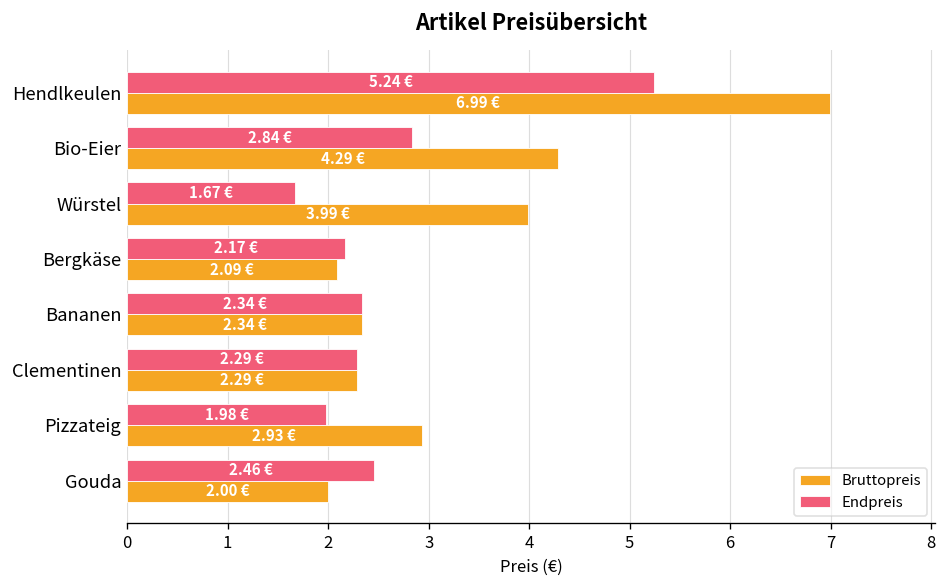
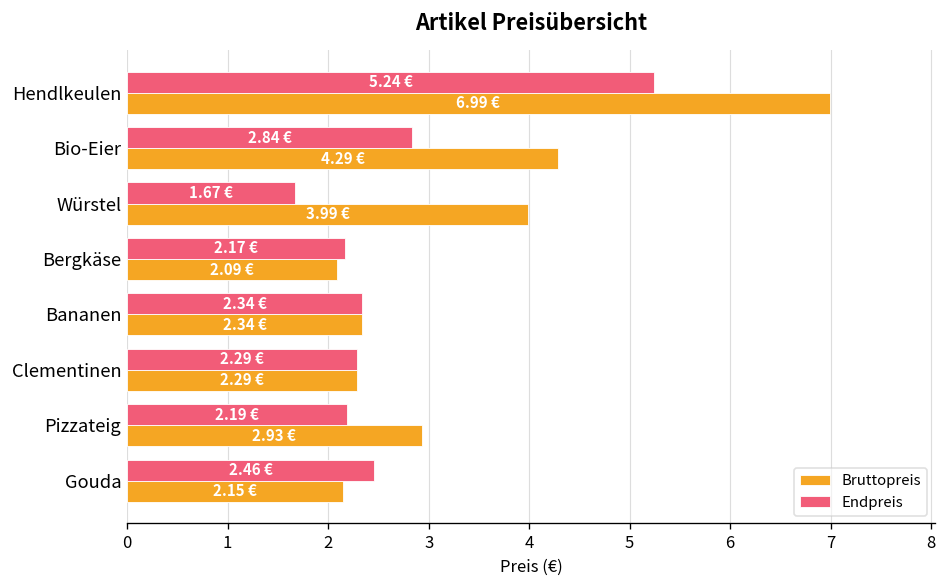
  {
    "Bruttopreis": {
      "Hendlkeulen": 6.99,
      "Bio-Eier": 4.29,
      "Würstel": 3.99,
      "Bergkäse": 2.09,
      "Bananen": 2.34,
      "Clementinen": 2.29,
      "Pizzateig": 2.93,
-     "Gouda": 2.00
+     "Gouda": 2.15
    },
    "Endpreis": {
      "Hendlkeulen": 5.24,
      "Bio-Eier": 2.84,
      "Würstel": 1.67,
      "Bergkäse": 2.17,
      "Bananen": 2.34,
      "Clementinen": 2.29,
-     "Pizzateig": 1.98,
+     "Pizzateig": 2.19,
      "Gouda": 2.46
    }
  }
